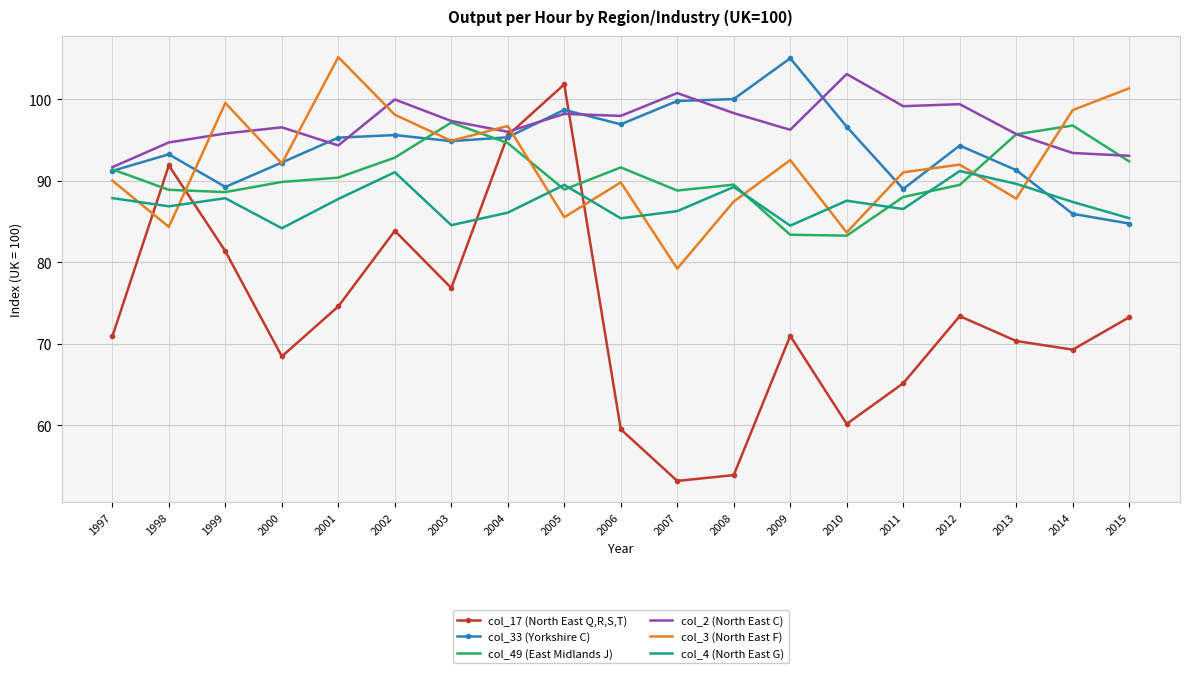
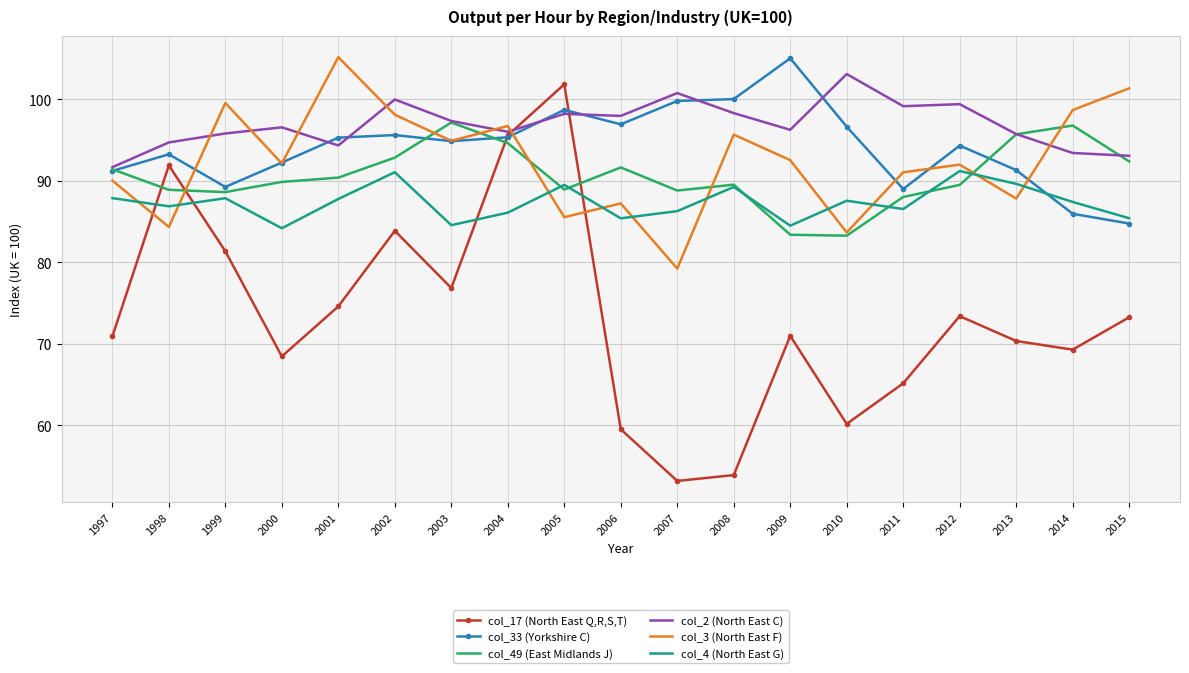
  {
    "col_17 (North East Q,R,S,T)": {
      "1997": 71,
      "1998": 92,
      "1999": 81,
      "2000": 68,
      "2001": 75,
      "2002": 84,
      "2003": 77,
      "2005": 102,
      "2006": 60,
      "2007": 53,
      "2008": 54,
      "2009": 71,
      "2010": 60,
      "2011": 65,
      "2012": 73,
      "2013": 70,
      "2014": 69,
      "2015": 73
    },
    "col_33 (Yorkshire C)": {
      "1998": 93,
      "1999": 89,
      "2001": 95,
      "2002": 96,
      "2005": 99,
      "2006": 97,
      "2007": 100,
      "2008": 100,
      "2009": 105,
      "2010": 97,
      "2011": 89,
      "2012": 94,
      "2013": 91,
      "2014": 86,
      "2015": 85
    },
    "col_2 (North East C)": {
      "1998": 95,
      "1999": 96,
      "2000": 97,
      "2001": 94,
      "2002": 100,
      "2004": 96,
      "2005": 98,
      "2006": 98,
      "2007": 101,
      "2008": 98,
      "2009": 96,
      "2010": 103,
      "2011": 99,
      "2012": 99,
      "2014": 93,
      "2015": 93
    },
    "col_3 (North East F)": {
      "1997": 90,
      "1998": 84,
      "1999": 100,
      "2001": 105,
      "2002": 98,
      "2004": 97,
      "2005": 86,
-     "2006": 90,
+     "2006": 87,
      "2007": 79,
-     "2008": 87,
+     "2008": 96,
      "2009": 93,
      "2010": 84,
      "2011": 91,
      "2012": 92,
      "2013": 88,
      "2014": 99,
      "2015": 101
    }
  }
